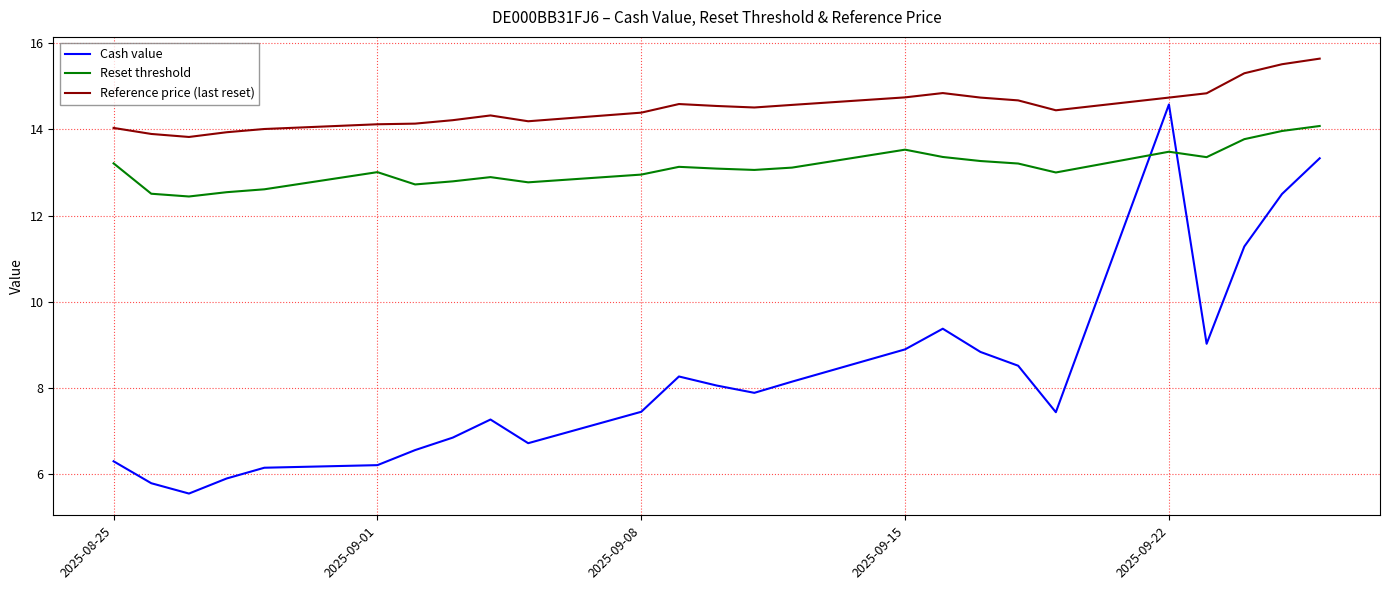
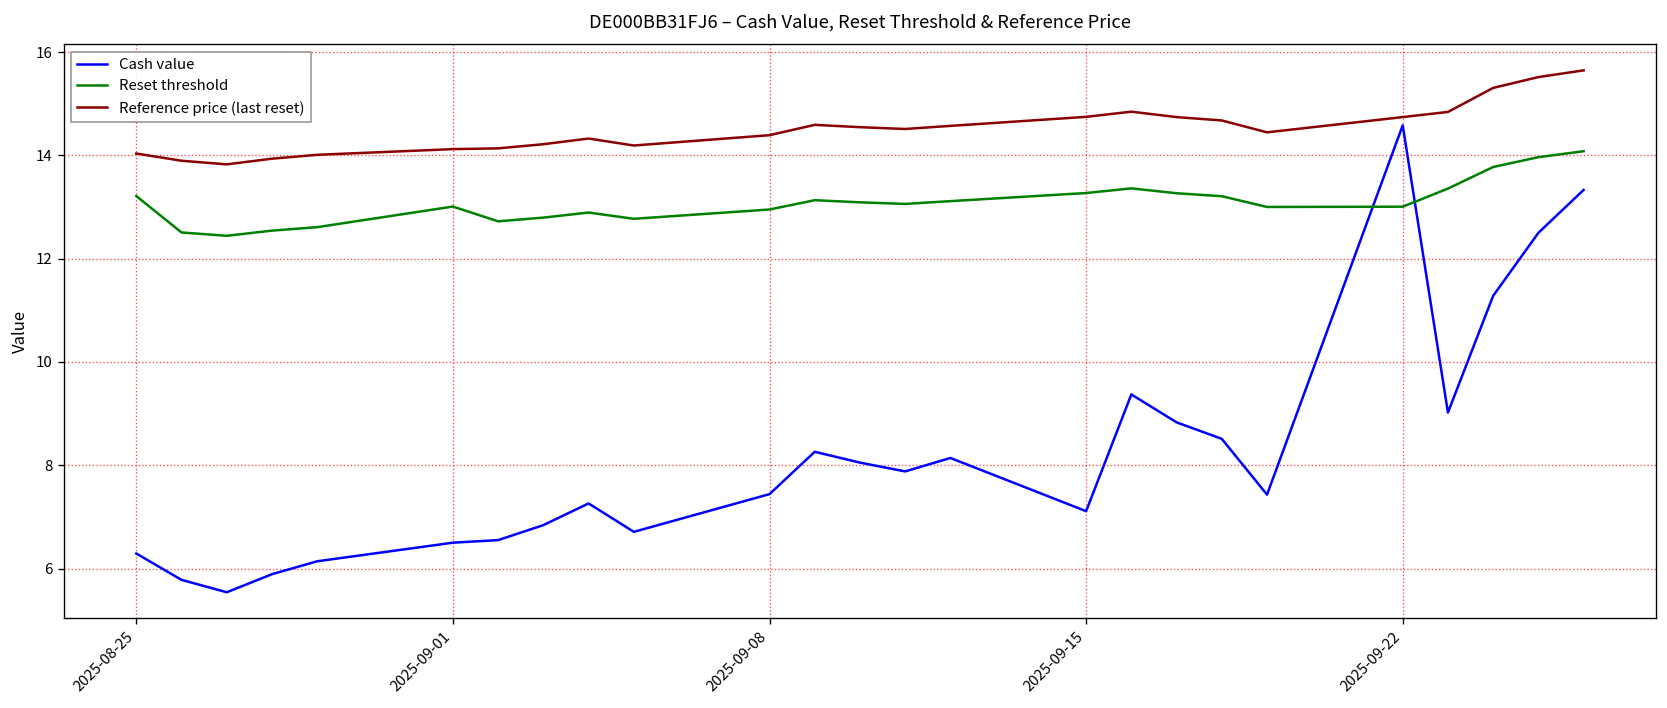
  {
    "Cash value": {
      "2025-08-25": 6.3,
-     "2025-09-01": 6.2,
+     "2025-09-01": 6.5,
      "2025-09-08": 7.4,
-     "2025-09-15": 8.9,
+     "2025-09-15": 7.1,
      "2025-09-22": 14.6
    },
    "Reset threshold": {
      "2025-08-25": 13.2,
      "2025-09-01": 13.0,
      "2025-09-08": 13.0,
-     "2025-09-15": 13.5,
-     "2025-09-22": 13.5
+     "2025-09-15": 13.3,
+     "2025-09-22": 13.0
    },
    "Reference price (last reset)": {
      "2025-08-25": 14.0,
      "2025-09-01": 14.1,
      "2025-09-08": 14.4,
      "2025-09-15": 14.7,
      "2025-09-22": 14.7
    }
  }
